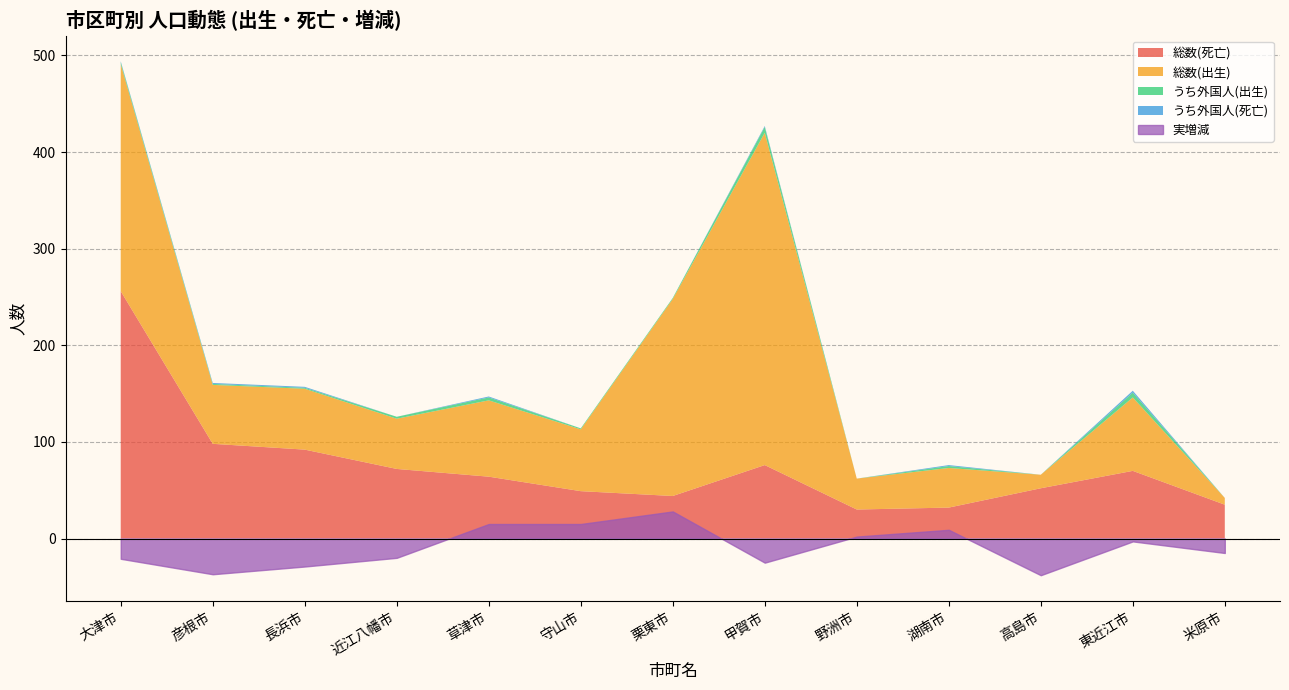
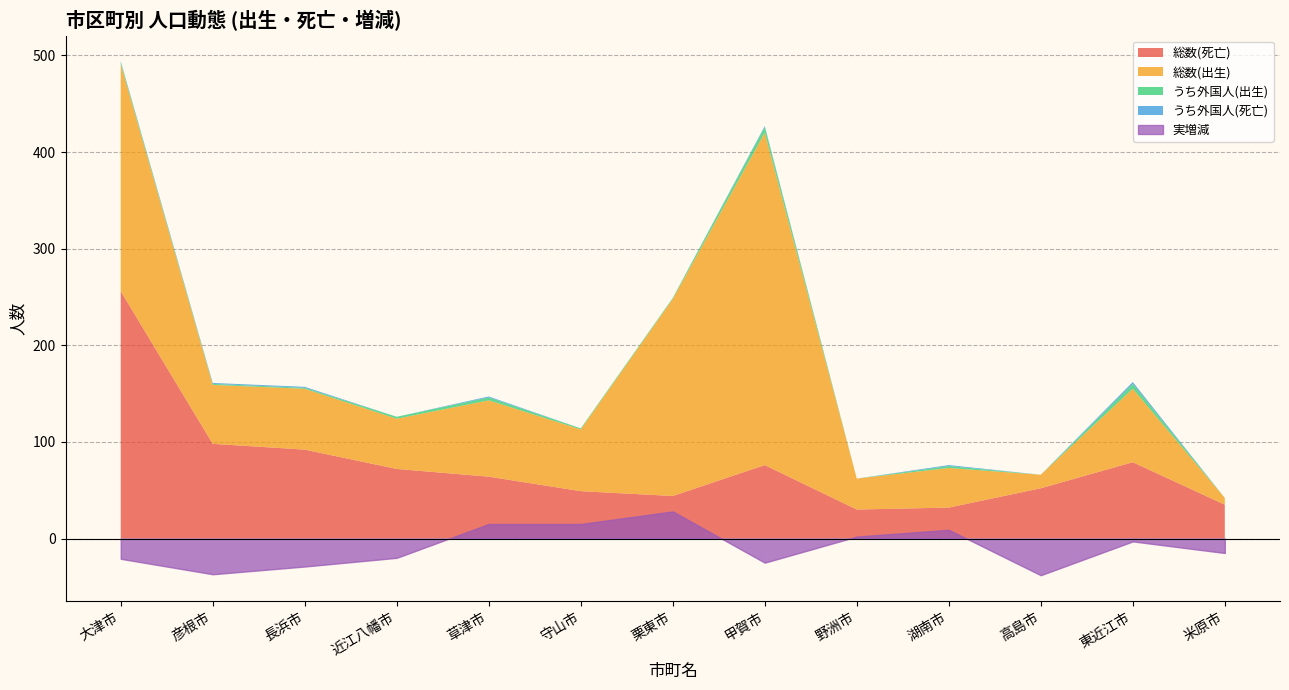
  {
    "総数(死亡)": {
      "大津市": 260,
      "彦根市": 100,
      "長浜市": 90,
      "近江八幡市": 70,
      "草津市": 60,
      "守山市": 50,
      "栗東市": 40,
      "甲賀市": 80,
      "野洲市": 30,
      "湖南市": 30,
      "高島市": 50,
-     "東近江市": 70,
+     "東近江市": 80,
      "米原市": 40
    },
    "総数(出生)": {
      "草津市": 80,
      "甲賀市": 340,
      "東近江市": 80
    }
  }
